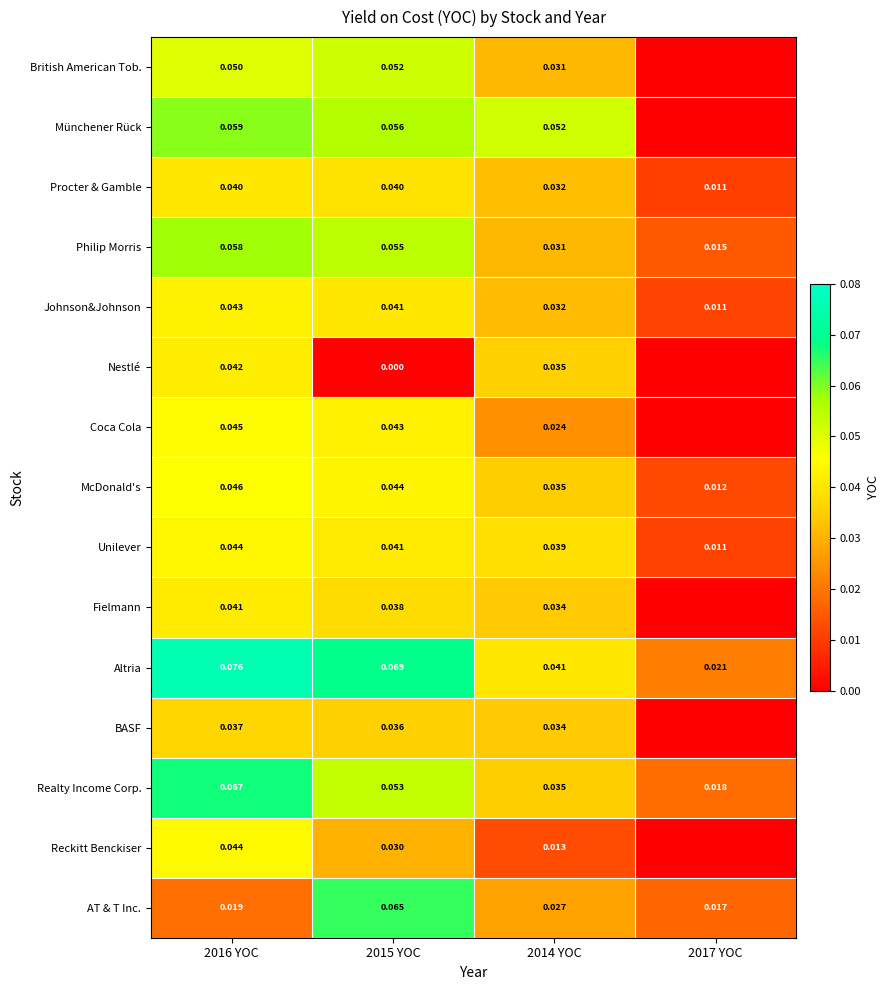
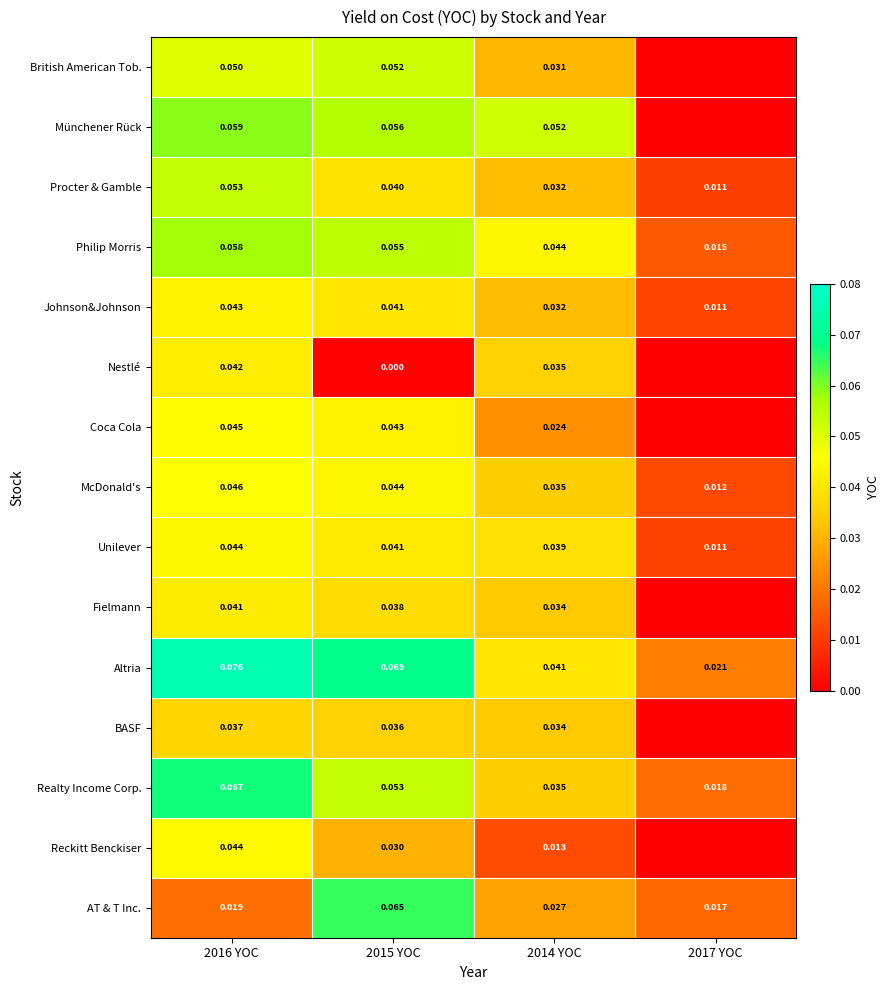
  {
    "British American Tob.": {
      "2016 YOC": 0.050,
      "2015 YOC": 0.052,
      "2014 YOC": 0.031
    },
    "Münchener Rück": {
      "2016 YOC": 0.059,
      "2015 YOC": 0.056,
      "2014 YOC": 0.052
    },
    "Procter & Gamble": {
-     "2016 YOC": 0.040,
+     "2016 YOC": 0.053,
      "2015 YOC": 0.040,
      "2014 YOC": 0.032,
      "2017 YOC": 0.011
    },
    "Philip Morris": {
      "2016 YOC": 0.058,
      "2015 YOC": 0.055,
-     "2014 YOC": 0.031,
+     "2014 YOC": 0.044,
      "2017 YOC": 0.015
    },
    "Johnson&Johnson": {
      "2016 YOC": 0.043,
      "2015 YOC": 0.041,
      "2014 YOC": 0.032,
      "2017 YOC": 0.011
    },
    "Nestlé": {
      "2016 YOC": 0.042,
      "2015 YOC": 0.000,
      "2014 YOC": 0.035
    },
    "Coca Cola": {
      "2016 YOC": 0.045,
      "2015 YOC": 0.043,
      "2014 YOC": 0.024
    },
    "McDonald's": {
      "2016 YOC": 0.046,
      "2015 YOC": 0.044,
      "2014 YOC": 0.035,
      "2017 YOC": 0.012
    },
    "Unilever": {
      "2016 YOC": 0.044,
      "2015 YOC": 0.041,
      "2014 YOC": 0.039,
      "2017 YOC": 0.011
    },
    "Fielmann": {
      "2016 YOC": 0.041,
      "2015 YOC": 0.038,
      "2014 YOC": 0.034
    },
    "Altria": {
      "2016 YOC": 0.076,
      "2015 YOC": 0.069,
      "2014 YOC": 0.041,
      "2017 YOC": 0.021
    },
    "BASF": {
      "2016 YOC": 0.037,
      "2015 YOC": 0.036,
      "2014 YOC": 0.034
    },
    "Realty Income Corp.": {
      "2016 YOC": 0.067,
      "2015 YOC": 0.053,
      "2014 YOC": 0.035,
      "2017 YOC": 0.018
    },
    "Reckitt Benckiser": {
      "2016 YOC": 0.044,
      "2015 YOC": 0.030,
      "2014 YOC": 0.013
    },
    "AT & T Inc.": {
      "2016 YOC": 0.019,
      "2015 YOC": 0.065,
      "2014 YOC": 0.027,
      "2017 YOC": 0.017
    }
  }
